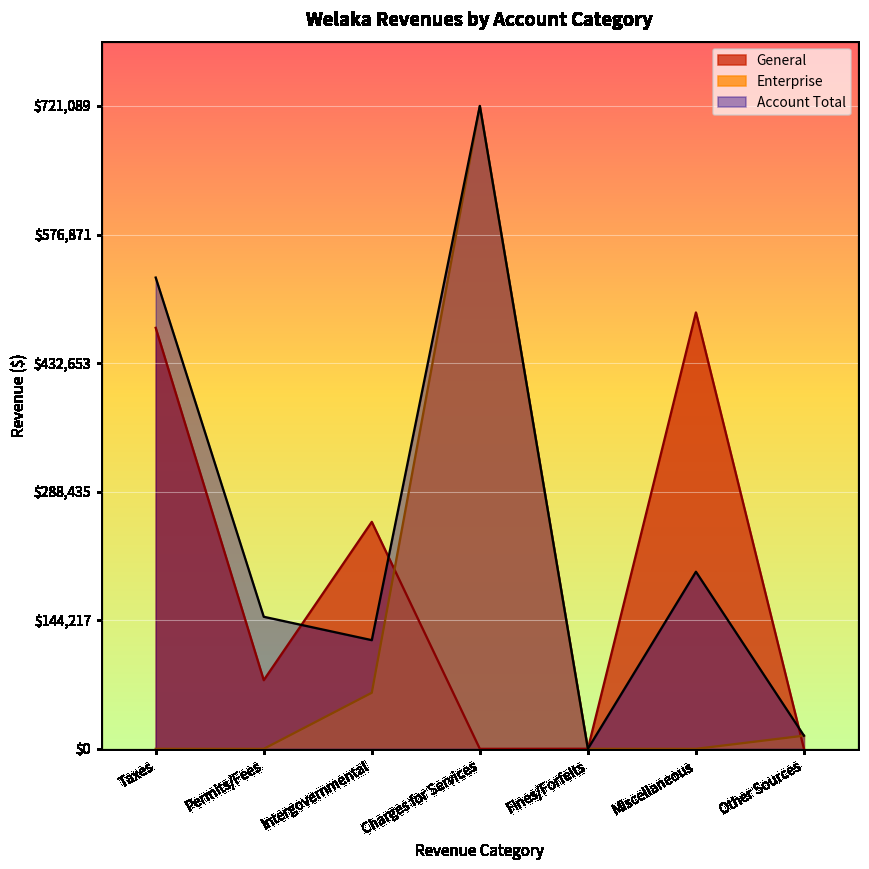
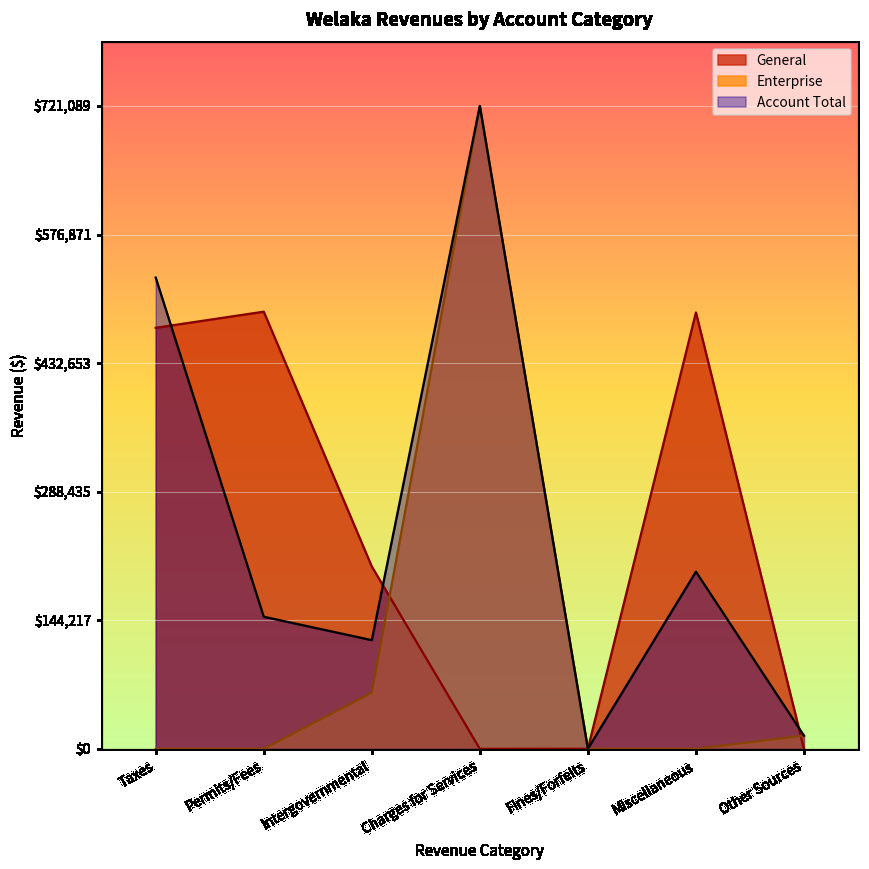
  {
    "General": {
      "Taxes": "$470,000",
-     "Permits/Fees": "$80,000",
-     "Intergovernmental": "$250,000",
+     "Permits/Fees": "$490,000",
+     "Intergovernmental": "$200,000",
      "Charges for Services": "$0",
      "Miscellaneous": "$490,000",
      "Other Sources": "$0"
    },
    "Enterprise": {
      "Taxes": "$0",
      "Permits/Fees": "$0",
      "Intergovernmental": "$60,000",
      "Miscellaneous": "$0"
    },
    "Account Total": {
      "Taxes": "$530,000",
      "Permits/Fees": "$150,000",
      "Intergovernmental": "$120,000",
      "Miscellaneous": "$200,000"
    }
  }
